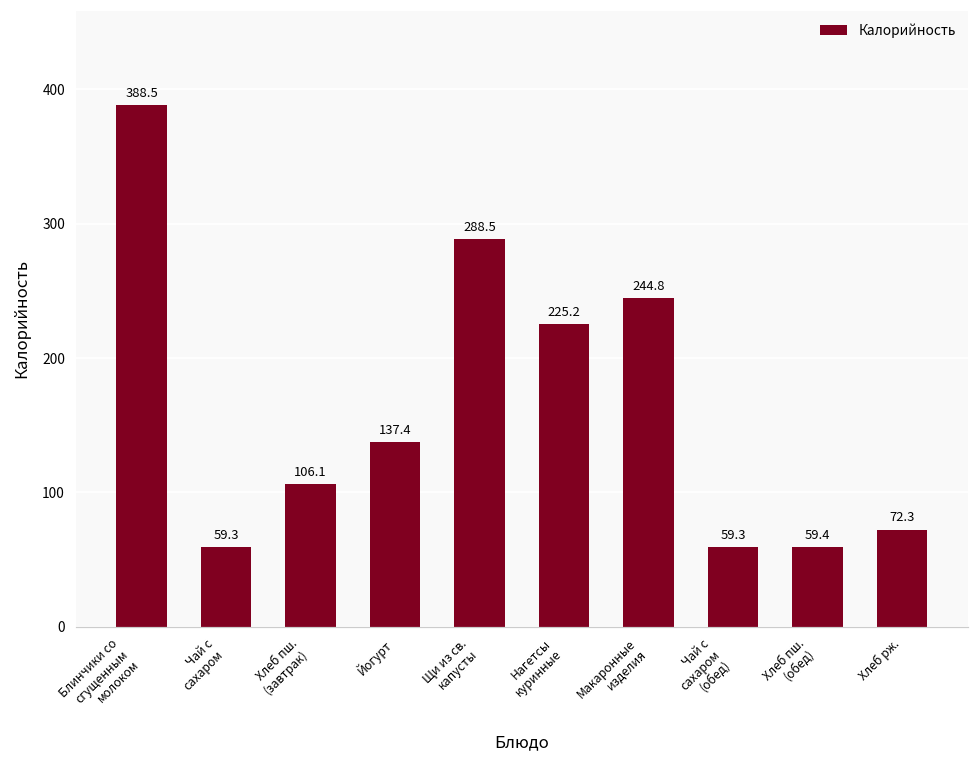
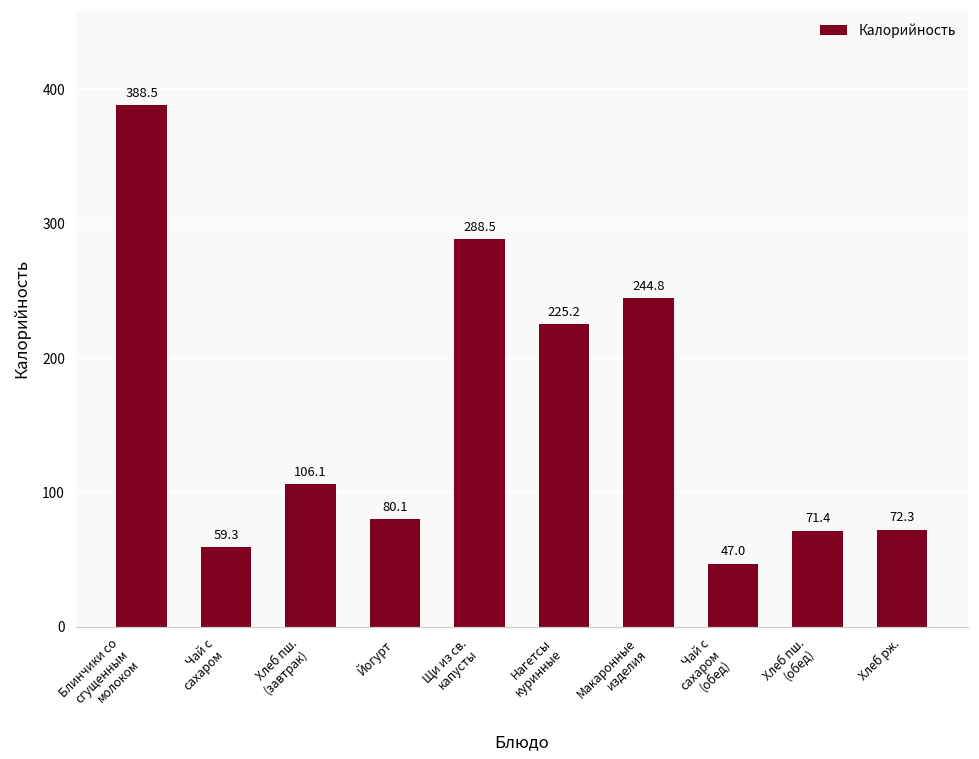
  {
    "Блинчики со сгущенным молоком": 388.5,
    "Чай с сахаром": 59.3,
    "Хлеб пш. (завтрак)": 106.1,
-   "Йогурт": 137.4,
+   "Йогурт": 80.1,
    "Щи из св. капусты": 288.5,
    "Нагетсы куринные": 225.2,
    "Макаронные изделия": 244.8,
-   "Чай с сахаром (обед)": 59.3,
-   "Хлеб пш. (обед)": 59.4,
+   "Чай с сахаром (обед)": 47.0,
+   "Хлеб пш. (обед)": 71.4,
    "Хлеб рж.": 72.3
  }
